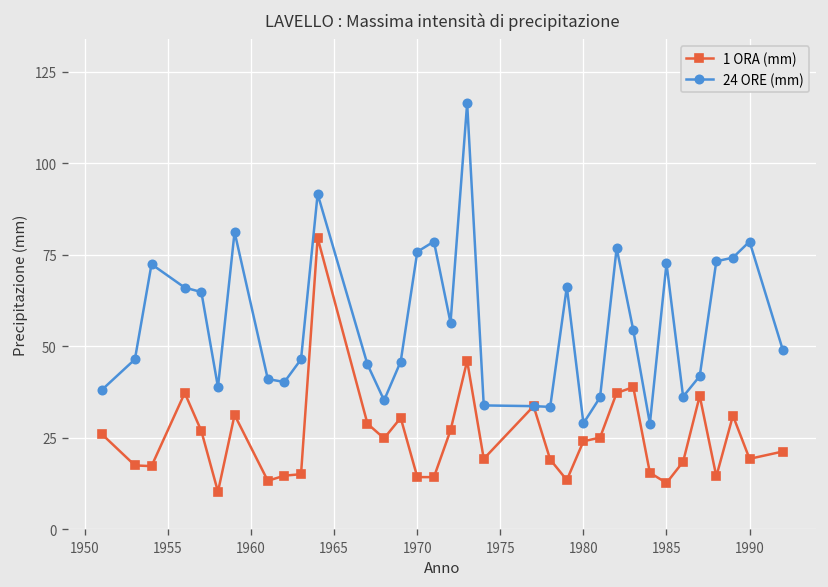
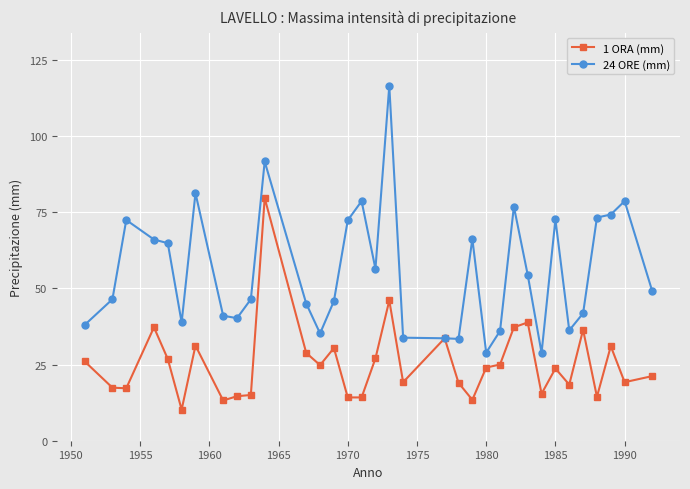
  {
    "1 ORA (mm)": {
      "1970": 14,
      "1980": 24,
-     "1985": 13,
+     "1985": 24,
      "1990": 19
    },
    "24 ORE (mm)": {
-     "1970": 76,
+     "1970": 72,
      "1980": 29,
      "1985": 73,
      "1990": 79
    }
  }
